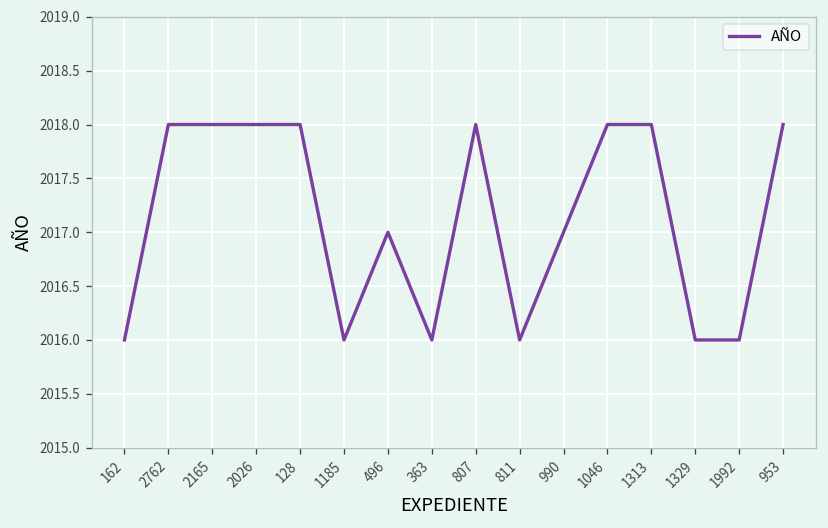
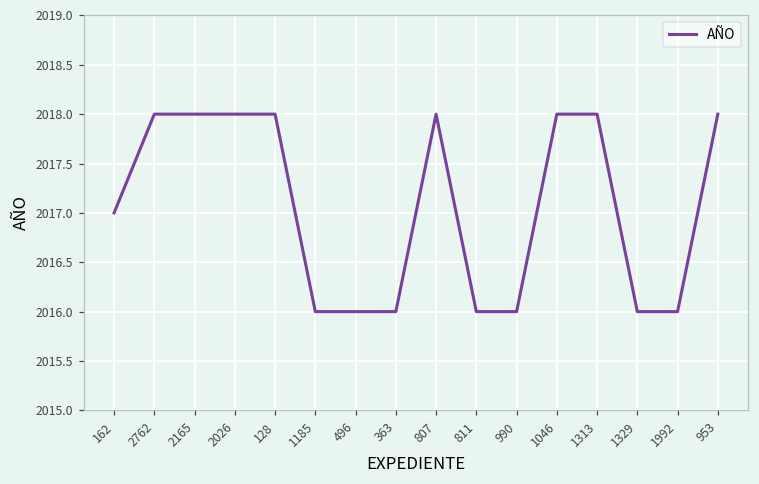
  {
-   "162": 2016,
+   "162": 2017,
    "2762": 2018,
    "2165": 2018,
    "2026": 2018,
    "128": 2018,
    "1185": 2016,
-   "496": 2017,
+   "496": 2016,
    "363": 2016,
    "807": 2018,
    "811": 2016,
-   "990": 2017,
+   "990": 2016,
    "1046": 2018,
    "1313": 2018,
    "1329": 2016,
    "1992": 2016,
    "953": 2018
  }
